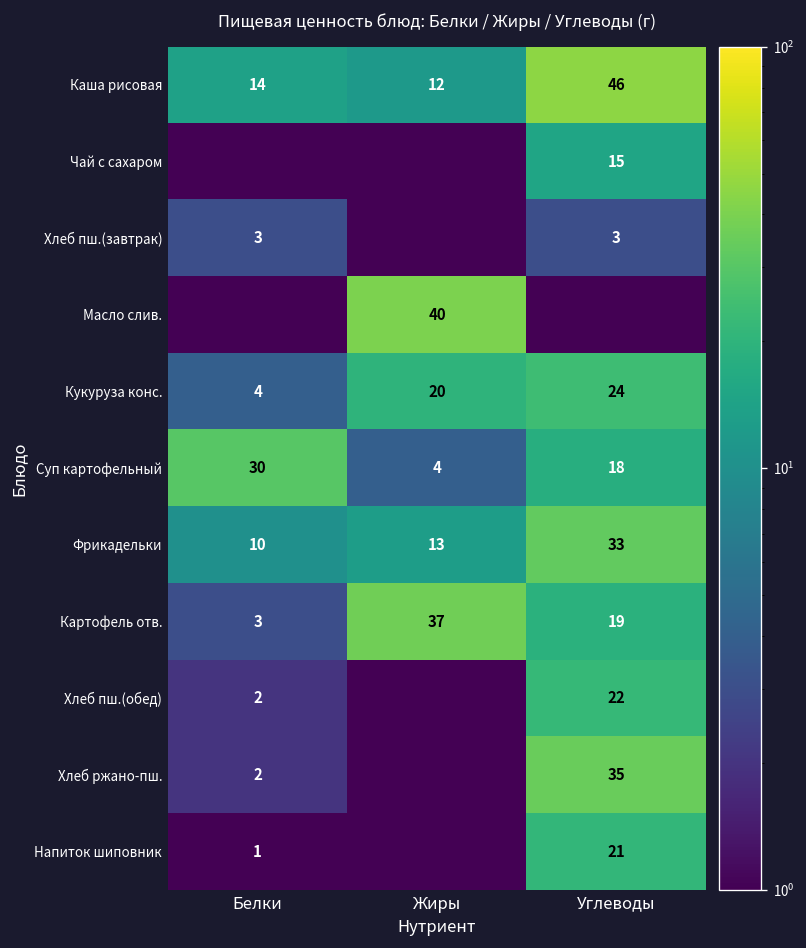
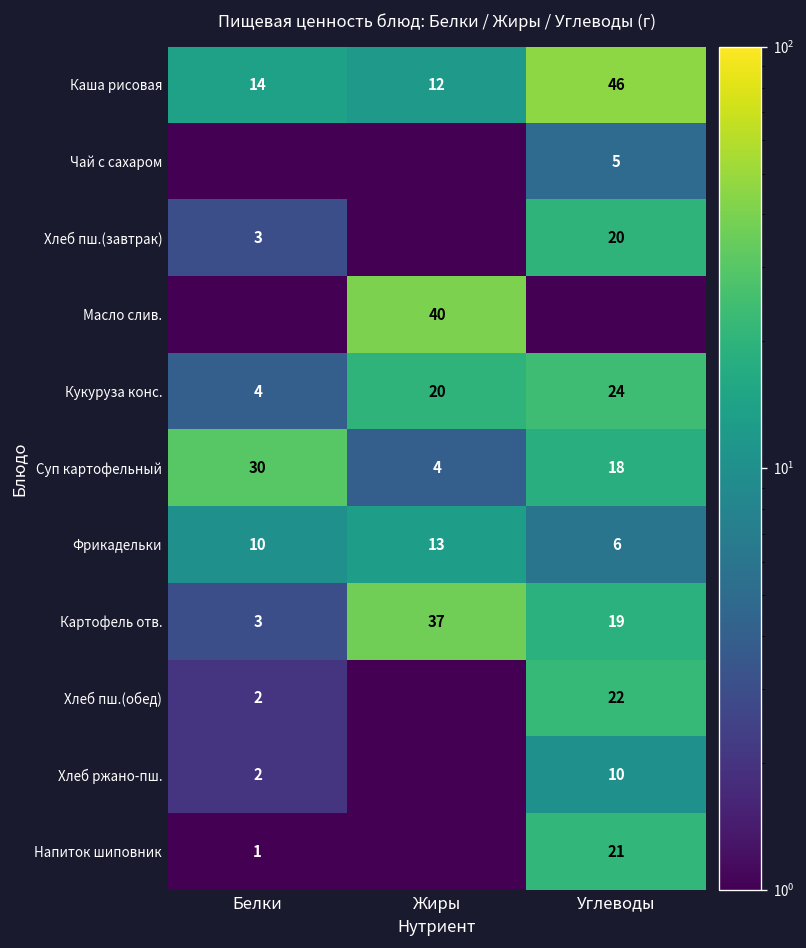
  {
    "Каша рисовая": {
      "Белки": 14,
      "Жиры": 12,
      "Углеводы": 46
    },
    "Чай с сахаром": {
-     "Углеводы": 15
+     "Углеводы": 5
    },
    "Хлеб пш.(завтрак)": {
      "Белки": 3,
-     "Углеводы": 3
+     "Углеводы": 20
    },
    "Масло слив.": {
      "Жиры": 40
    },
    "Кукуруза конс.": {
      "Белки": 4,
      "Жиры": 20,
      "Углеводы": 24
    },
    "Суп картофельный": {
      "Белки": 30,
      "Жиры": 4,
      "Углеводы": 18
    },
    "Фрикадельки": {
      "Белки": 10,
      "Жиры": 13,
-     "Углеводы": 33
+     "Углеводы": 6
    },
    "Картофель отв.": {
      "Белки": 3,
      "Жиры": 37,
      "Углеводы": 19
    },
    "Хлеб пш.(обед)": {
      "Белки": 2,
      "Углеводы": 22
    },
    "Хлеб ржано-пш.": {
      "Белки": 2,
-     "Углеводы": 35
+     "Углеводы": 10
    },
    "Напиток шиповник": {
      "Белки": 1,
      "Углеводы": 21
    }
  }
